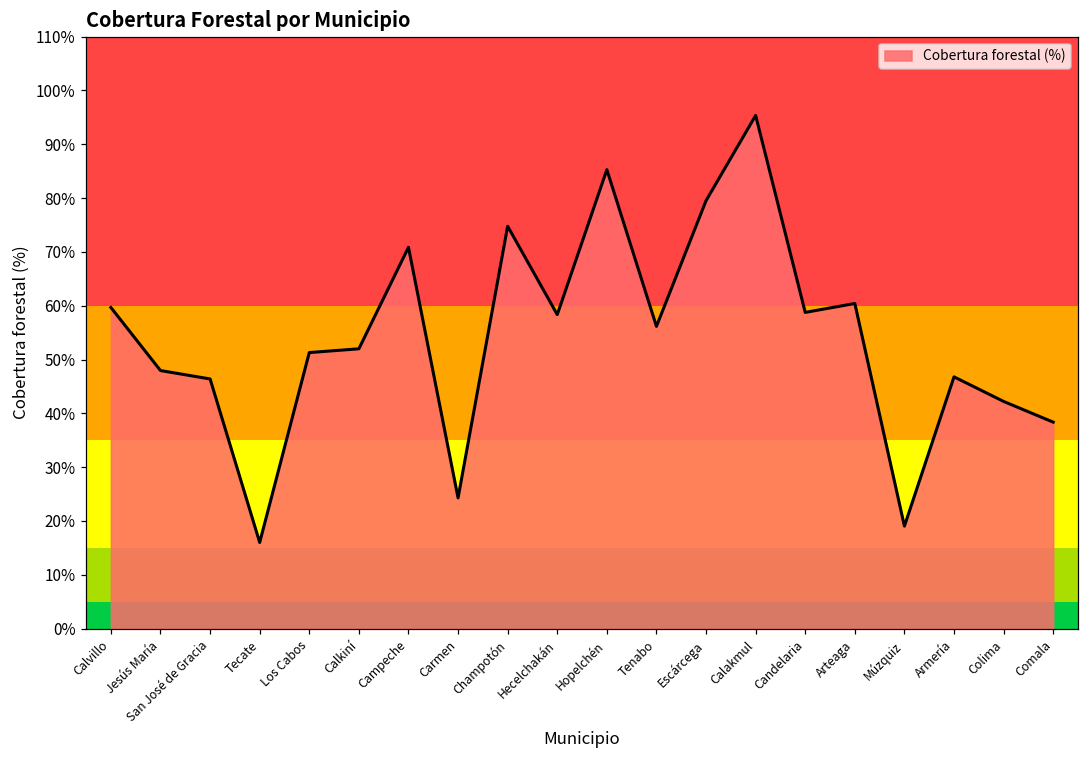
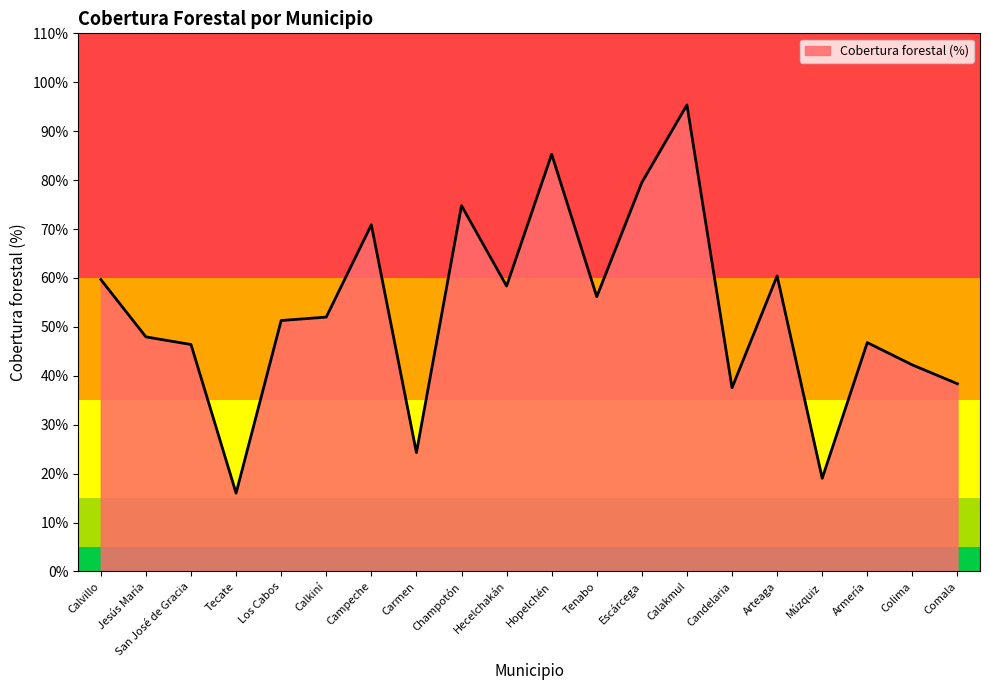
  {
    "Calvillo": "60%",
    "Jesús María": "48%",
    "San José de Gracia": "46%",
    "Tecate": "16%",
    "Los Cabos": "51%",
    "Calkiní": "52%",
    "Campeche": "71%",
    "Carmen": "24%",
    "Champotón": "75%",
    "Hecelchakán": "58%",
    "Hopelchén": "85%",
    "Tenabo": "56%",
    "Escárcega": "80%",
    "Calakmul": "95%",
-   "Candelaria": "59%",
+   "Candelaria": "38%",
    "Arteaga": "60%",
    "Múzquiz": "19%",
    "Armería": "47%",
    "Colima": "42%",
    "Comala": "38%"
  }
